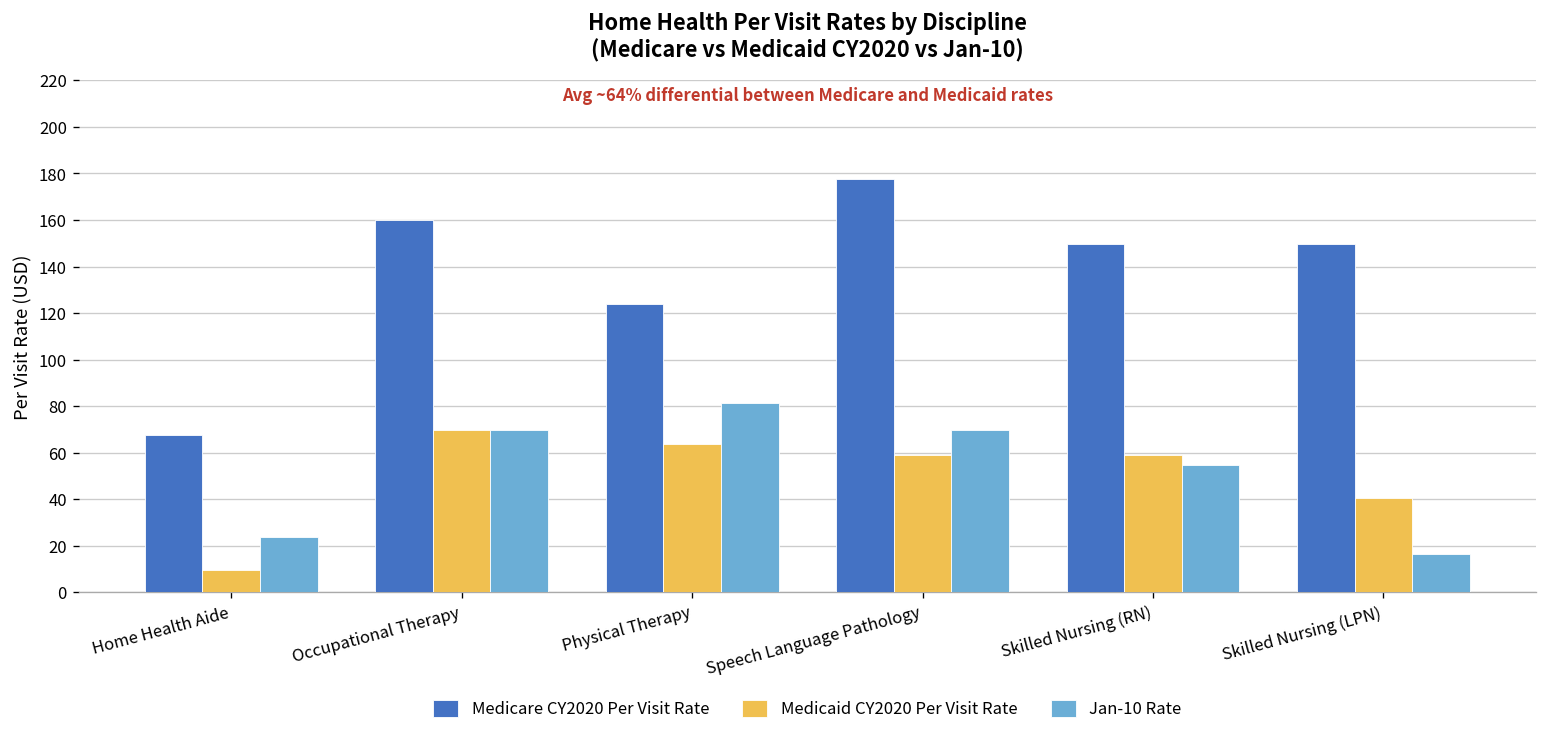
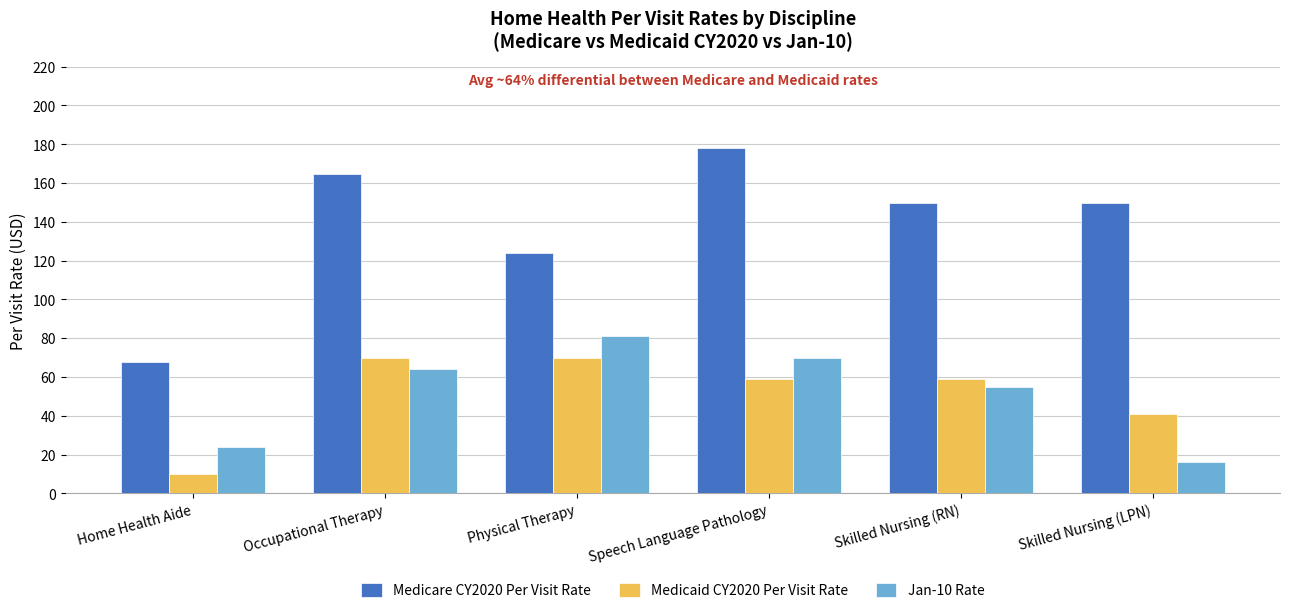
  {
    "Medicare CY2020 Per Visit Rate": {
      "Home Health Aide": 68,
-     "Occupational Therapy": 160,
+     "Occupational Therapy": 165,
      "Physical Therapy": 124,
      "Speech Language Pathology": 178,
      "Skilled Nursing (RN)": 150,
      "Skilled Nursing (LPN)": 150
    },
    "Medicaid CY2020 Per Visit Rate": {
      "Home Health Aide": 10,
      "Occupational Therapy": 70,
-     "Physical Therapy": 64,
+     "Physical Therapy": 70,
      "Speech Language Pathology": 59,
      "Skilled Nursing (RN)": 59,
      "Skilled Nursing (LPN)": 41
    },
    "Jan-10 Rate": {
      "Home Health Aide": 24,
-     "Occupational Therapy": 70,
+     "Occupational Therapy": 64,
      "Physical Therapy": 81,
      "Speech Language Pathology": 70,
      "Skilled Nursing (RN)": 55,
      "Skilled Nursing (LPN)": 16
    }
  }
